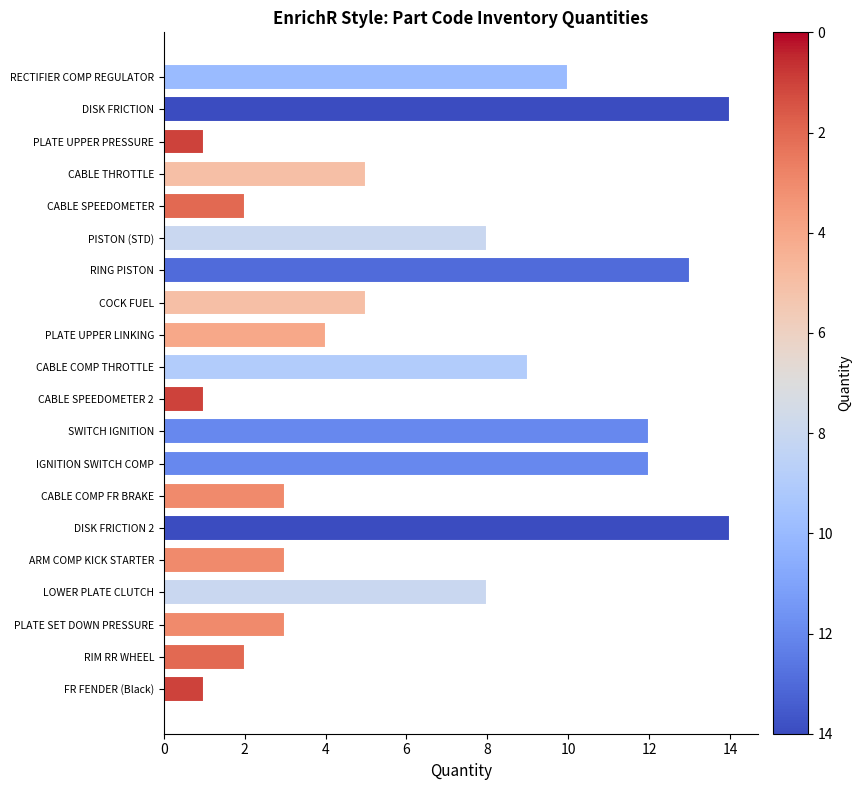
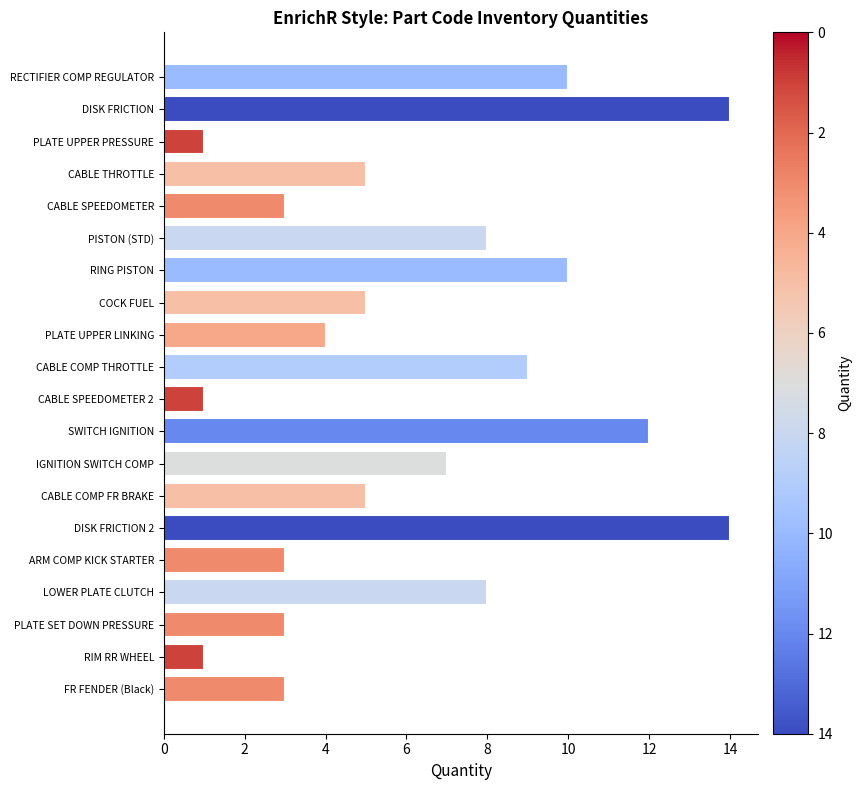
  {
    "RECTIFIER COMP REGULATOR": 10,
    "DISK FRICTION": 14,
    "PLATE UPPER PRESSURE": 1,
    "CABLE THROTTLE": 5,
-   "CABLE SPEEDOMETER": 2,
+   "CABLE SPEEDOMETER": 3,
    "PISTON (STD)": 8,
-   "RING PISTON": 13,
+   "RING PISTON": 10,
    "COCK FUEL": 5,
    "PLATE UPPER LINKING": 4,
    "CABLE COMP THROTTLE": 9,
    "CABLE SPEEDOMETER 2": 1,
    "SWITCH IGNITION": 12,
-   "IGNITION SWITCH COMP": 12,
-   "CABLE COMP FR BRAKE": 3,
+   "IGNITION SWITCH COMP": 7,
+   "CABLE COMP FR BRAKE": 5,
    "DISK FRICTION 2": 14,
    "ARM COMP KICK STARTER": 3,
    "LOWER PLATE CLUTCH": 8,
    "PLATE SET DOWN PRESSURE": 3,
-   "RIM RR WHEEL": 2,
-   "FR FENDER (Black)": 1
+   "RIM RR WHEEL": 1,
+   "FR FENDER (Black)": 3
  }
